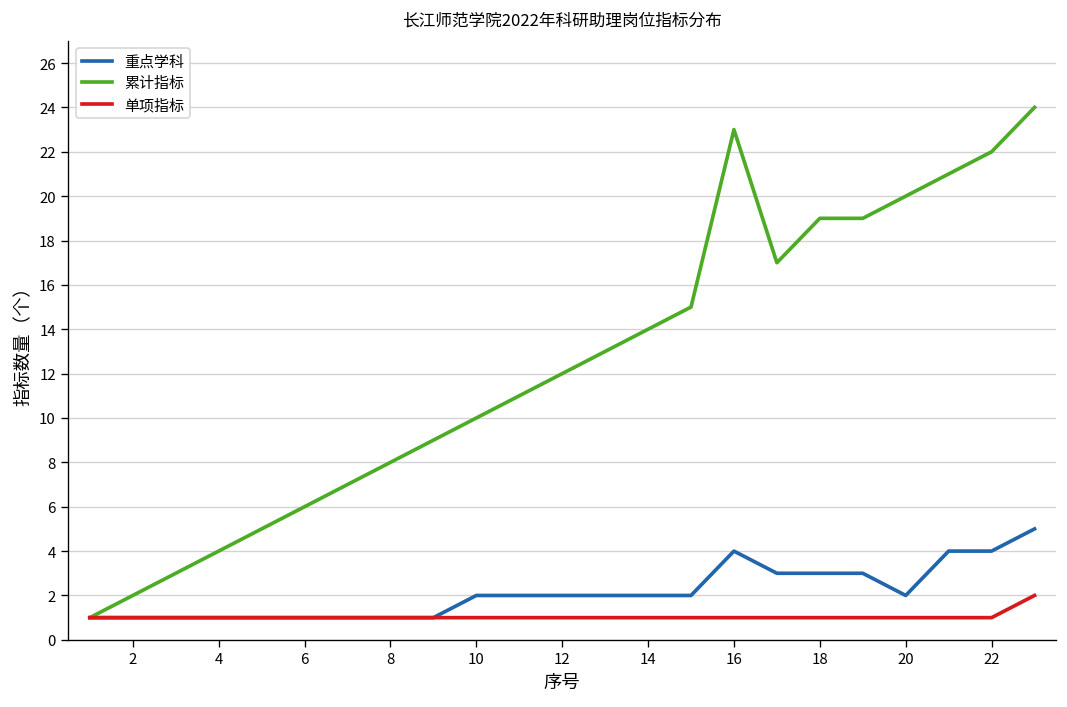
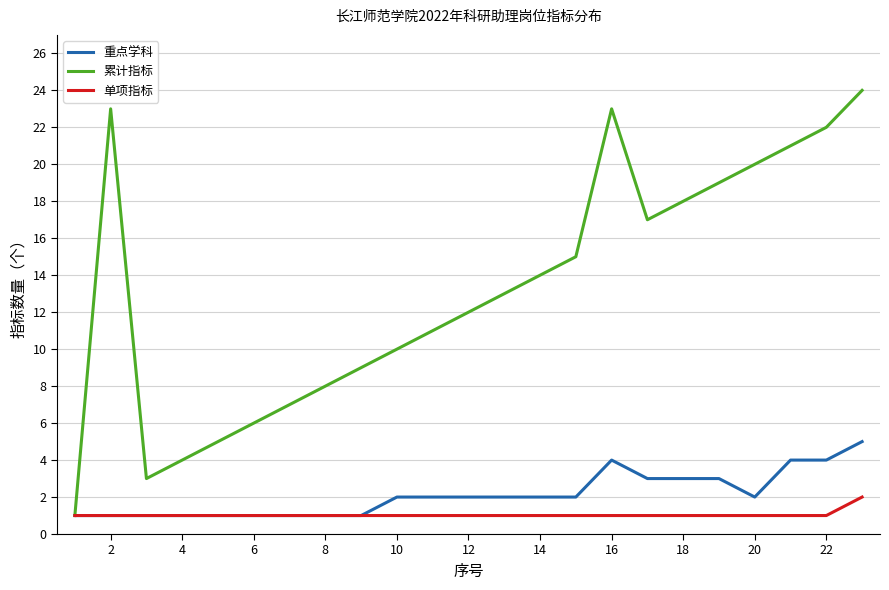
  {
    "重点学科": {
      "10": 2,
      "12": 2,
      "14": 2,
      "16": 4,
      "18": 3,
      "20": 2,
      "22": 4
    },
    "累计指标": {
-     "2": 2,
+     "2": 23,
      "4": 4,
      "6": 6,
      "8": 8,
      "10": 10,
      "12": 12,
      "14": 14,
      "16": 23,
-     "18": 19,
+     "18": 18,
      "20": 20,
      "22": 22
    },
    "单项指标": {
      "10": 1,
      "12": 1,
      "14": 1,
      "16": 1,
      "18": 1,
      "20": 1,
      "22": 1
    }
  }
